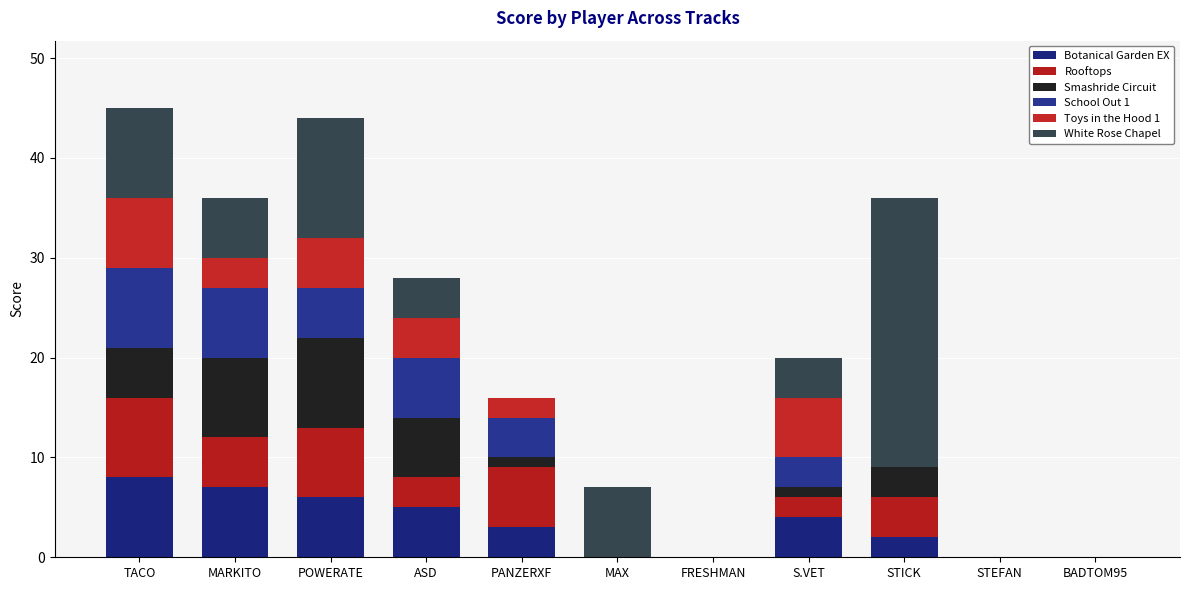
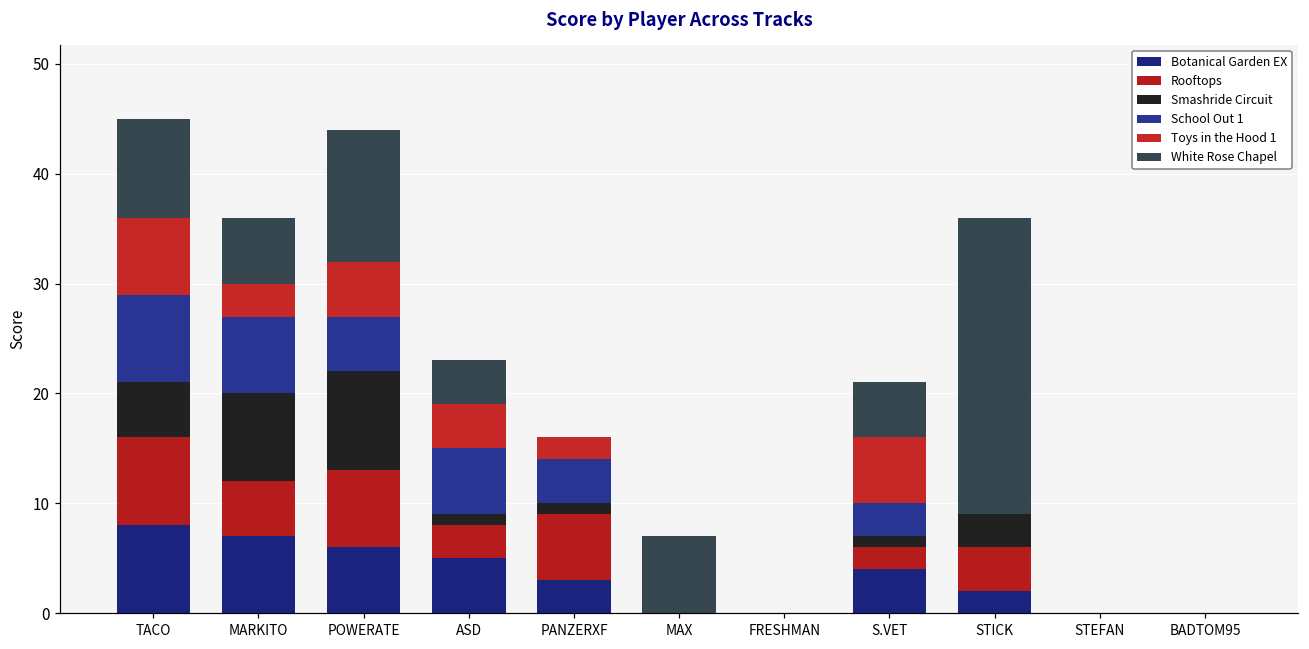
  {
    "Smashride Circuit": {
      "TACO": 5,
      "MARKITO": 8,
      "POWERATE": 9,
-     "ASD": 6,
+     "ASD": 1,
      "PANZERXF": 1,
      "MAX": 0,
      "FRESHMAN": 0,
      "S.VET": 1,
      "STICK": 3,
      "STEFAN": 0,
      "BADTOM95": 0
    },
    "White Rose Chapel": {
      "TACO": 9,
      "MARKITO": 6,
      "POWERATE": 12,
      "ASD": 4,
      "PANZERXF": 0,
      "MAX": 7,
      "FRESHMAN": 0,
-     "S.VET": 4,
+     "S.VET": 5,
      "STICK": 27,
      "STEFAN": 0,
      "BADTOM95": 0
    }
  }
